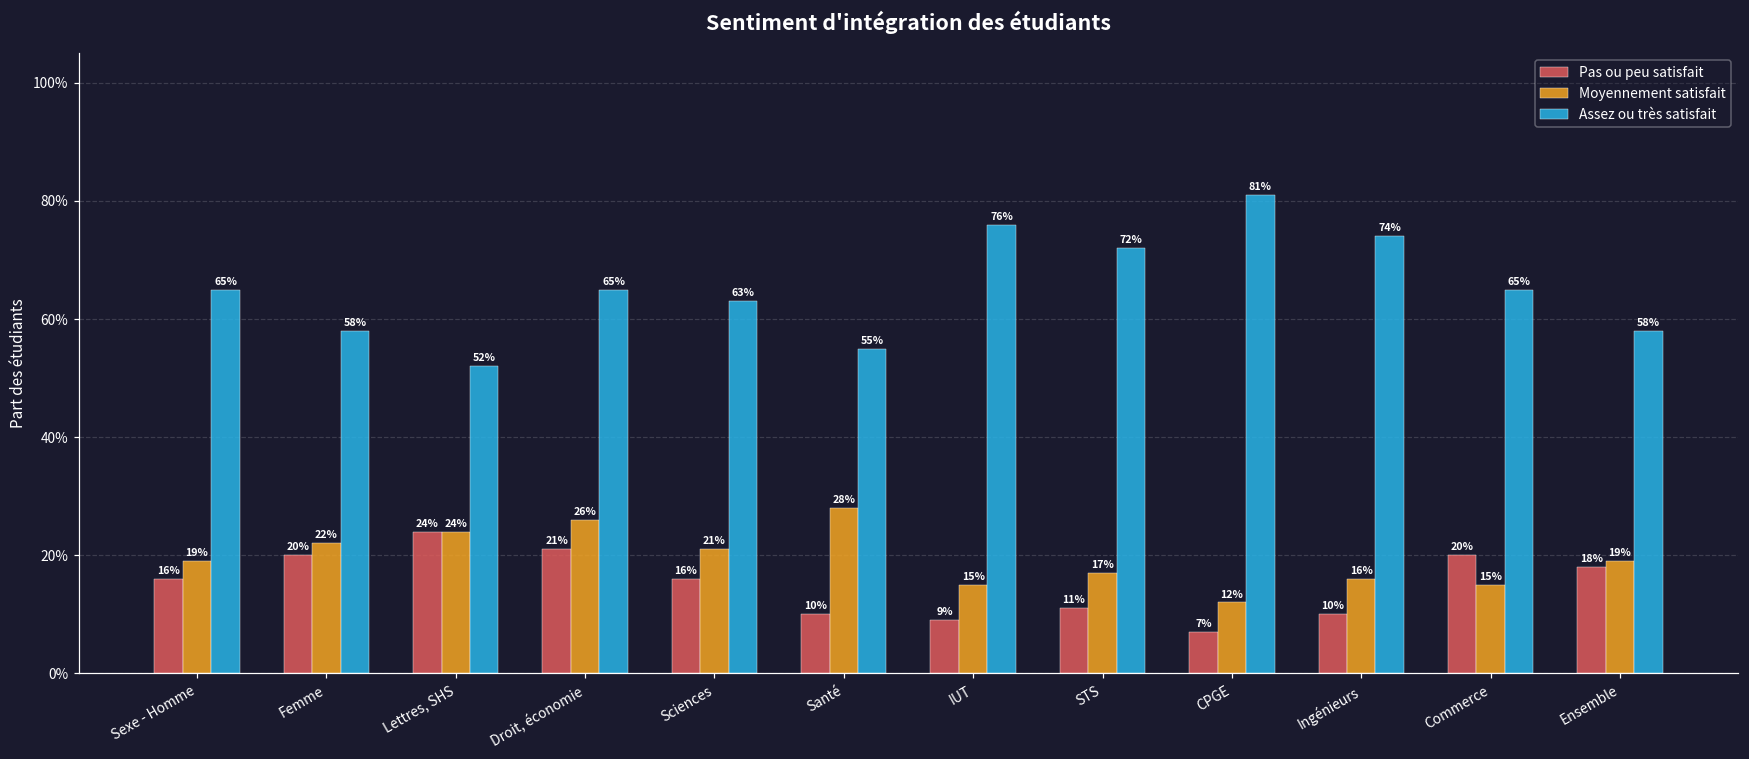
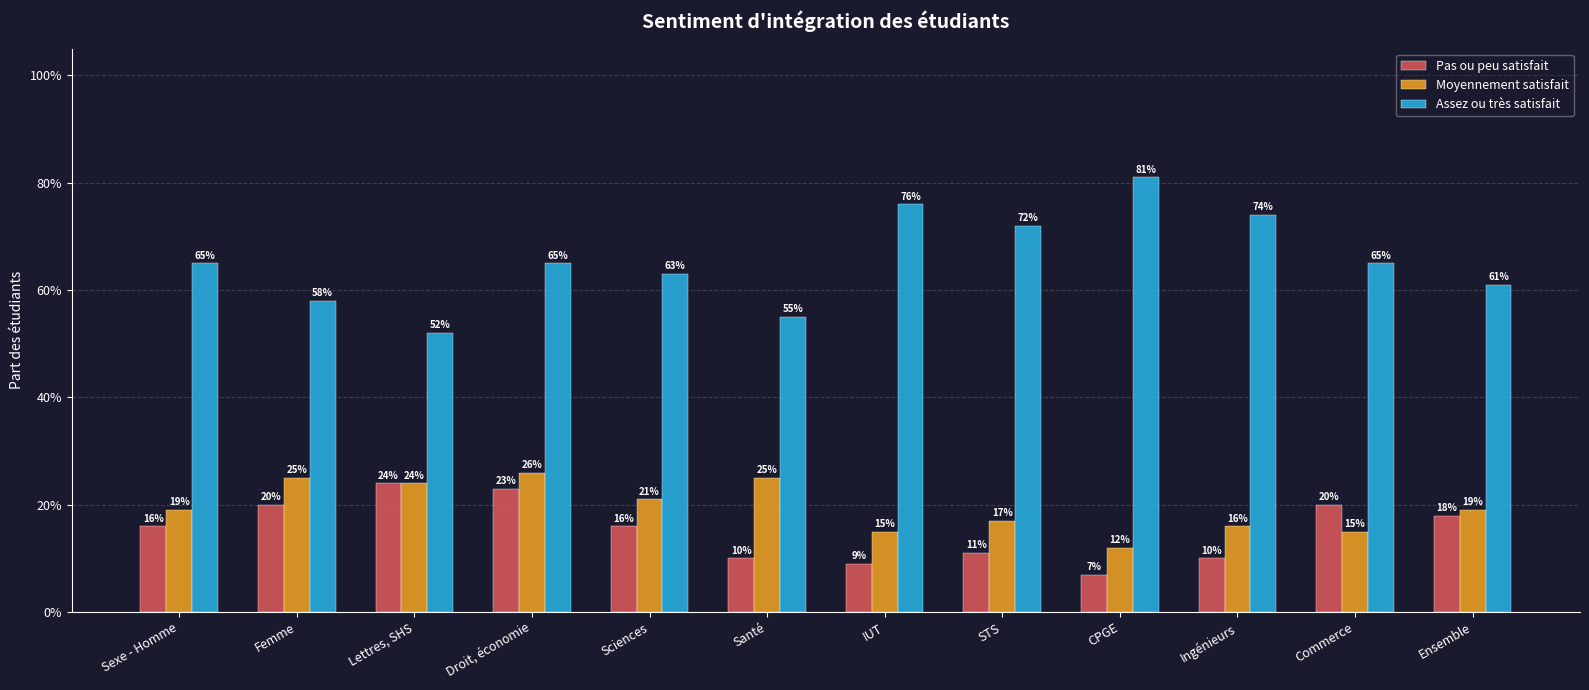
  {
    "Pas ou peu satisfait": {
      "Sexe - Homme": "16%",
      "Femme": "20%",
      "Lettres, SHS": "24%",
-     "Droit, économie": "21%",
+     "Droit, économie": "23%",
      "Sciences": "16%",
      "Santé": "10%",
      "IUT": "9%",
      "STS": "11%",
      "CPGE": "7%",
      "Ingénieurs": "10%",
      "Commerce": "20%",
      "Ensemble": "18%"
    },
    "Moyennement satisfait": {
      "Sexe - Homme": "19%",
-     "Femme": "22%",
+     "Femme": "25%",
      "Lettres, SHS": "24%",
      "Droit, économie": "26%",
      "Sciences": "21%",
-     "Santé": "28%",
+     "Santé": "25%",
      "IUT": "15%",
      "STS": "17%",
      "CPGE": "12%",
      "Ingénieurs": "16%",
      "Commerce": "15%",
      "Ensemble": "19%"
    },
    "Assez ou très satisfait": {
      "Sexe - Homme": "65%",
      "Femme": "58%",
      "Lettres, SHS": "52%",
      "Droit, économie": "65%",
      "Sciences": "63%",
      "Santé": "55%",
      "IUT": "76%",
      "STS": "72%",
      "CPGE": "81%",
      "Ingénieurs": "74%",
      "Commerce": "65%",
-     "Ensemble": "58%"
+     "Ensemble": "61%"
    }
  }
